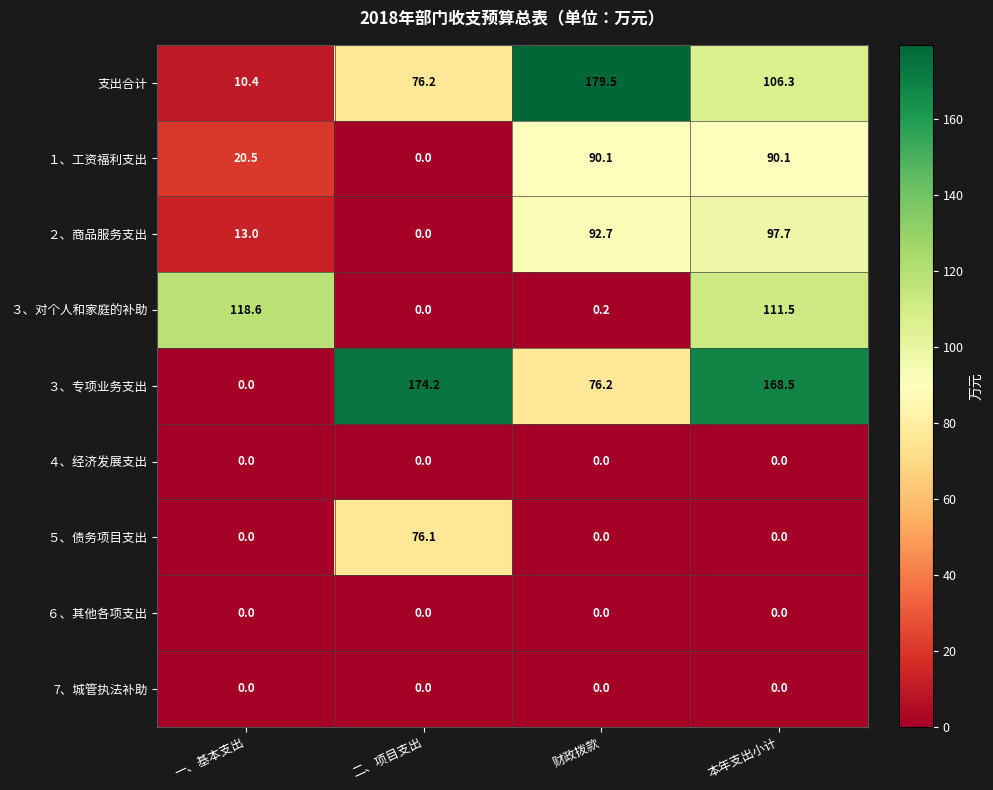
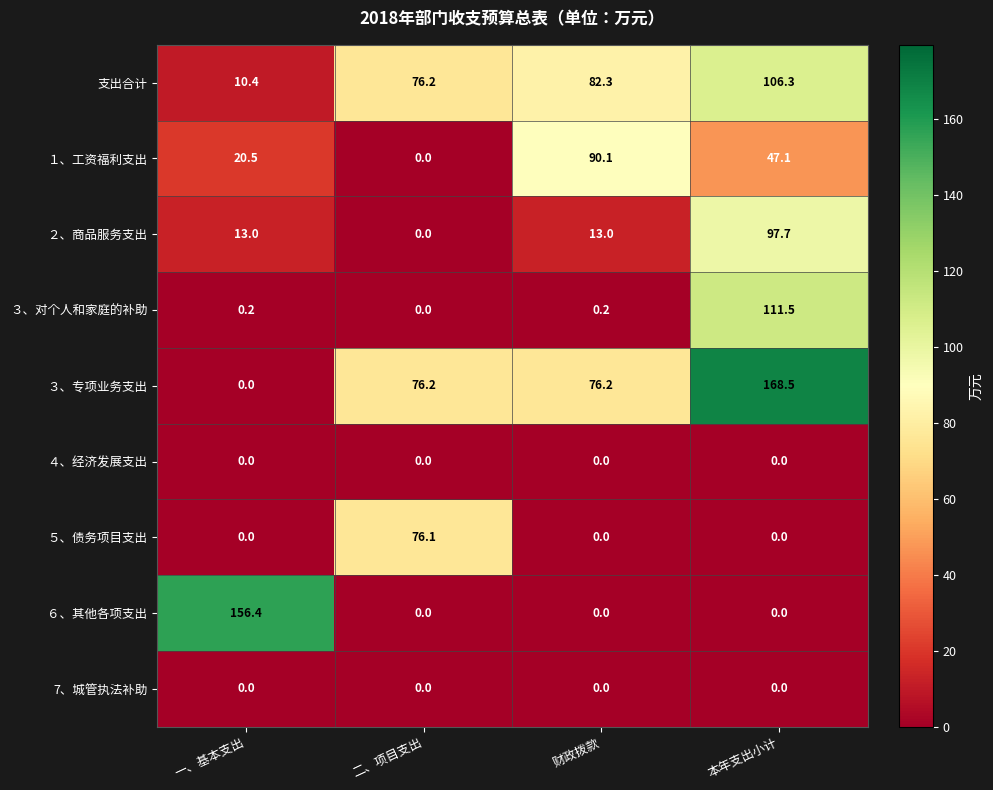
  {
    "支出合计": {
      "一、基本支出": 10.4,
      "二、项目支出": 76.2,
-     "财政拨款": 179.5,
+     "财政拨款": 82.3,
      "本年支出小计": 106.3
    },
    "１、工资福利支出": {
      "一、基本支出": 20.5,
      "二、项目支出": 0.0,
      "财政拨款": 90.1,
-     "本年支出小计": 90.1
+     "本年支出小计": 47.1
    },
    "２、商品服务支出": {
      "一、基本支出": 13.0,
      "二、项目支出": 0.0,
-     "财政拨款": 92.7,
+     "财政拨款": 13.0,
      "本年支出小计": 97.7
    },
    "３、对个人和家庭的补助": {
-     "一、基本支出": 118.6,
+     "一、基本支出": 0.2,
      "二、项目支出": 0.0,
      "财政拨款": 0.2,
      "本年支出小计": 111.5
    },
    "３、专项业务支出": {
      "一、基本支出": 0.0,
-     "二、项目支出": 174.2,
+     "二、项目支出": 76.2,
      "财政拨款": 76.2,
      "本年支出小计": 168.5
    },
    "４、经济发展支出": {
      "一、基本支出": 0.0,
      "二、项目支出": 0.0,
      "财政拨款": 0.0,
      "本年支出小计": 0.0
    },
    "５、债务项目支出": {
      "一、基本支出": 0.0,
      "二、项目支出": 76.1,
      "财政拨款": 0.0,
      "本年支出小计": 0.0
    },
    "６、其他各项支出": {
-     "一、基本支出": 0.0,
+     "一、基本支出": 156.4,
      "二、项目支出": 0.0,
      "财政拨款": 0.0,
      "本年支出小计": 0.0
    },
    "7、城管执法补助": {
      "一、基本支出": 0.0,
      "二、项目支出": 0.0,
      "财政拨款": 0.0,
      "本年支出小计": 0.0
    }
  }
